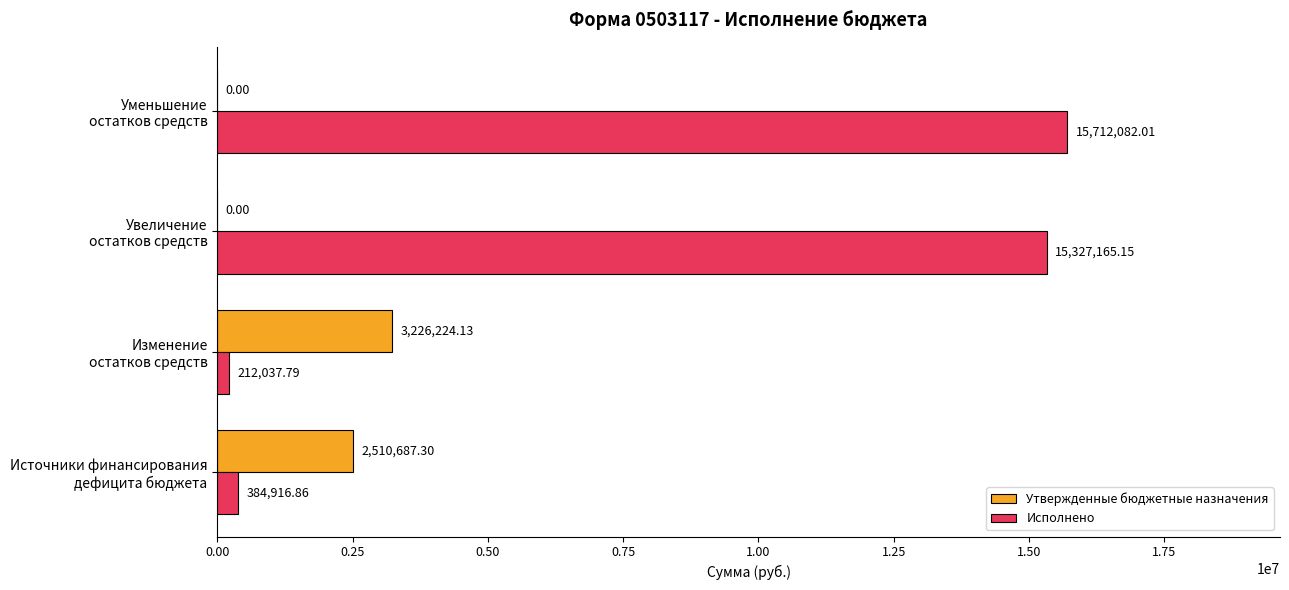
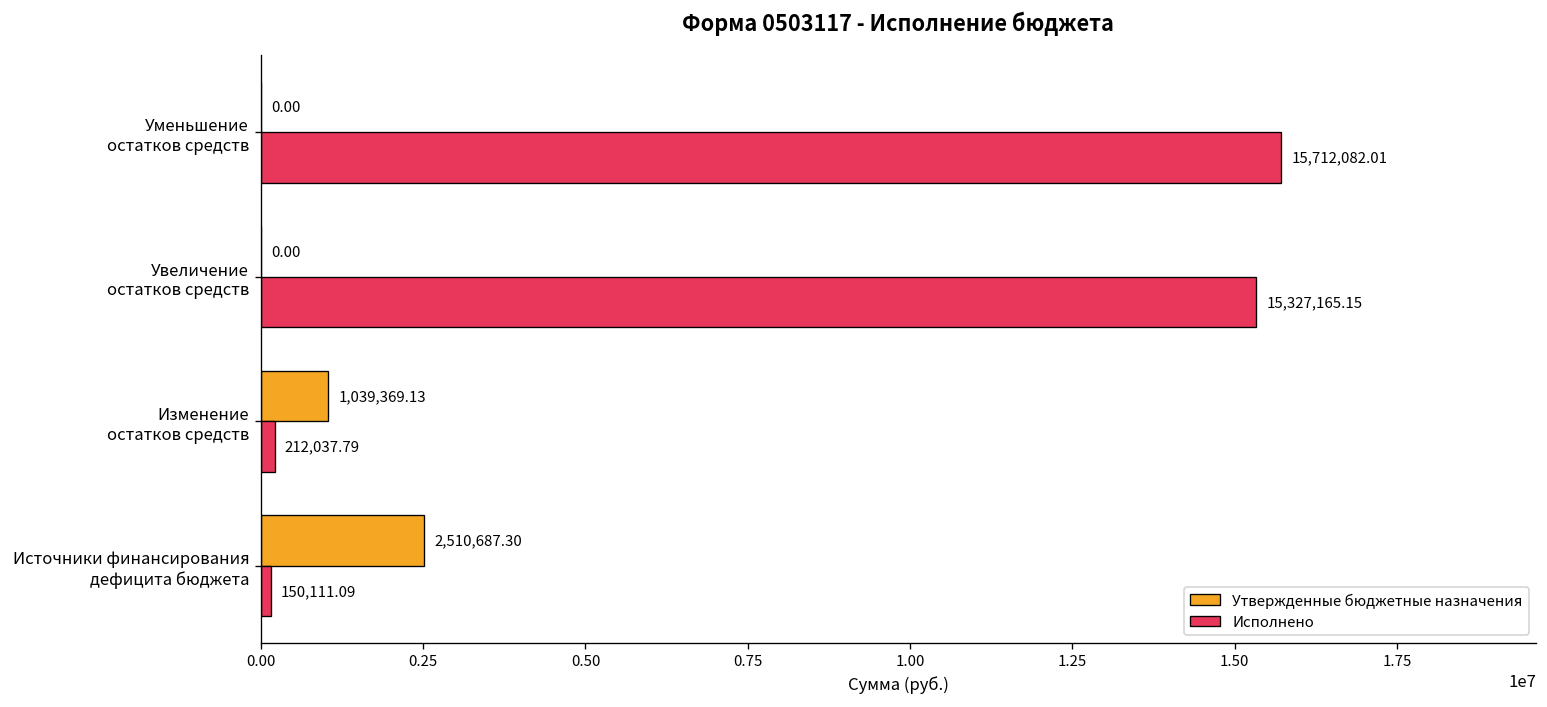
  {
    "Утвержденные бюджетные назначения": {
      "Уменьшение остатков средств": "0.00",
      "Увеличение остатков средств": "0.00",
-     "Изменение остатков средств": "3,226,224.13",
+     "Изменение остатков средств": "1,039,369.13",
      "Источники финансирования дефицита бюджета": "2,510,687.30"
    },
    "Исполнено": {
      "Уменьшение остатков средств": "15,712,082.01",
      "Увеличение остатков средств": "15,327,165.15",
      "Изменение остатков средств": "212,037.79",
-     "Источники финансирования дефицита бюджета": "384,916.86"
+     "Источники финансирования дефицита бюджета": "150,111.09"
    }
  }
